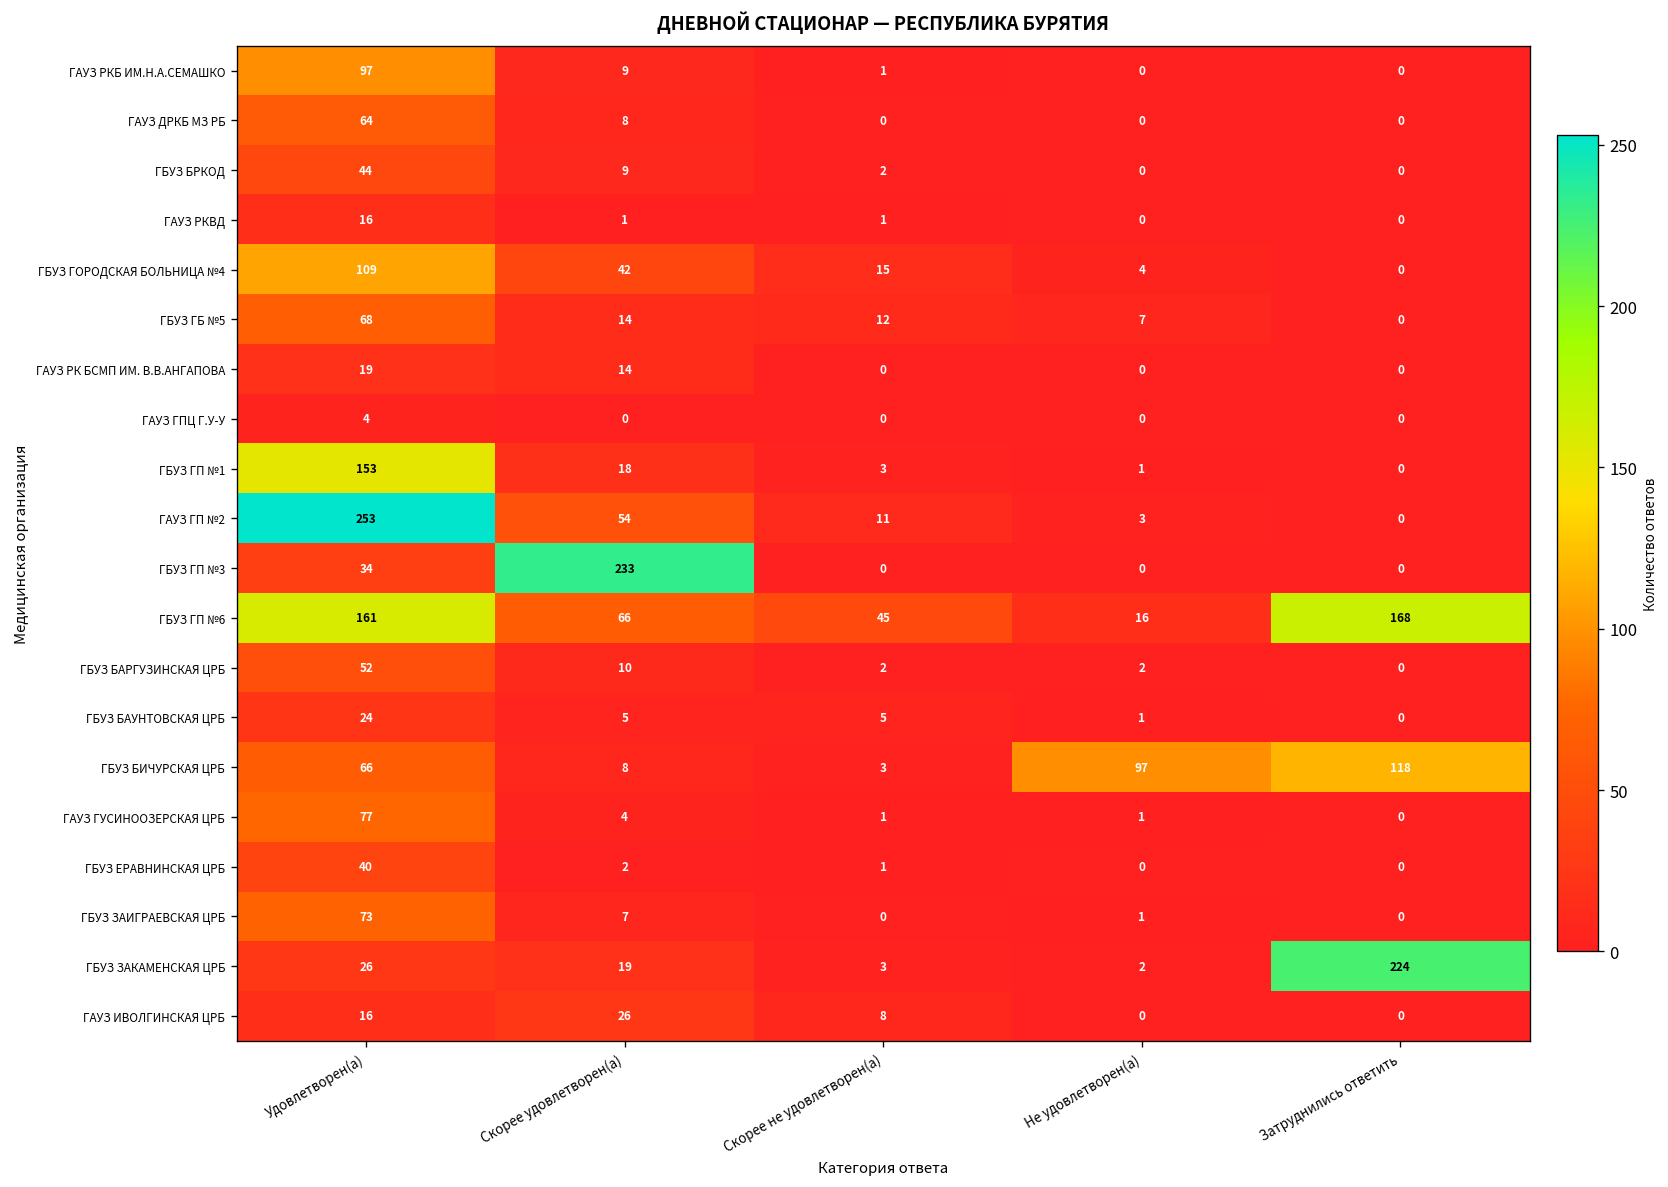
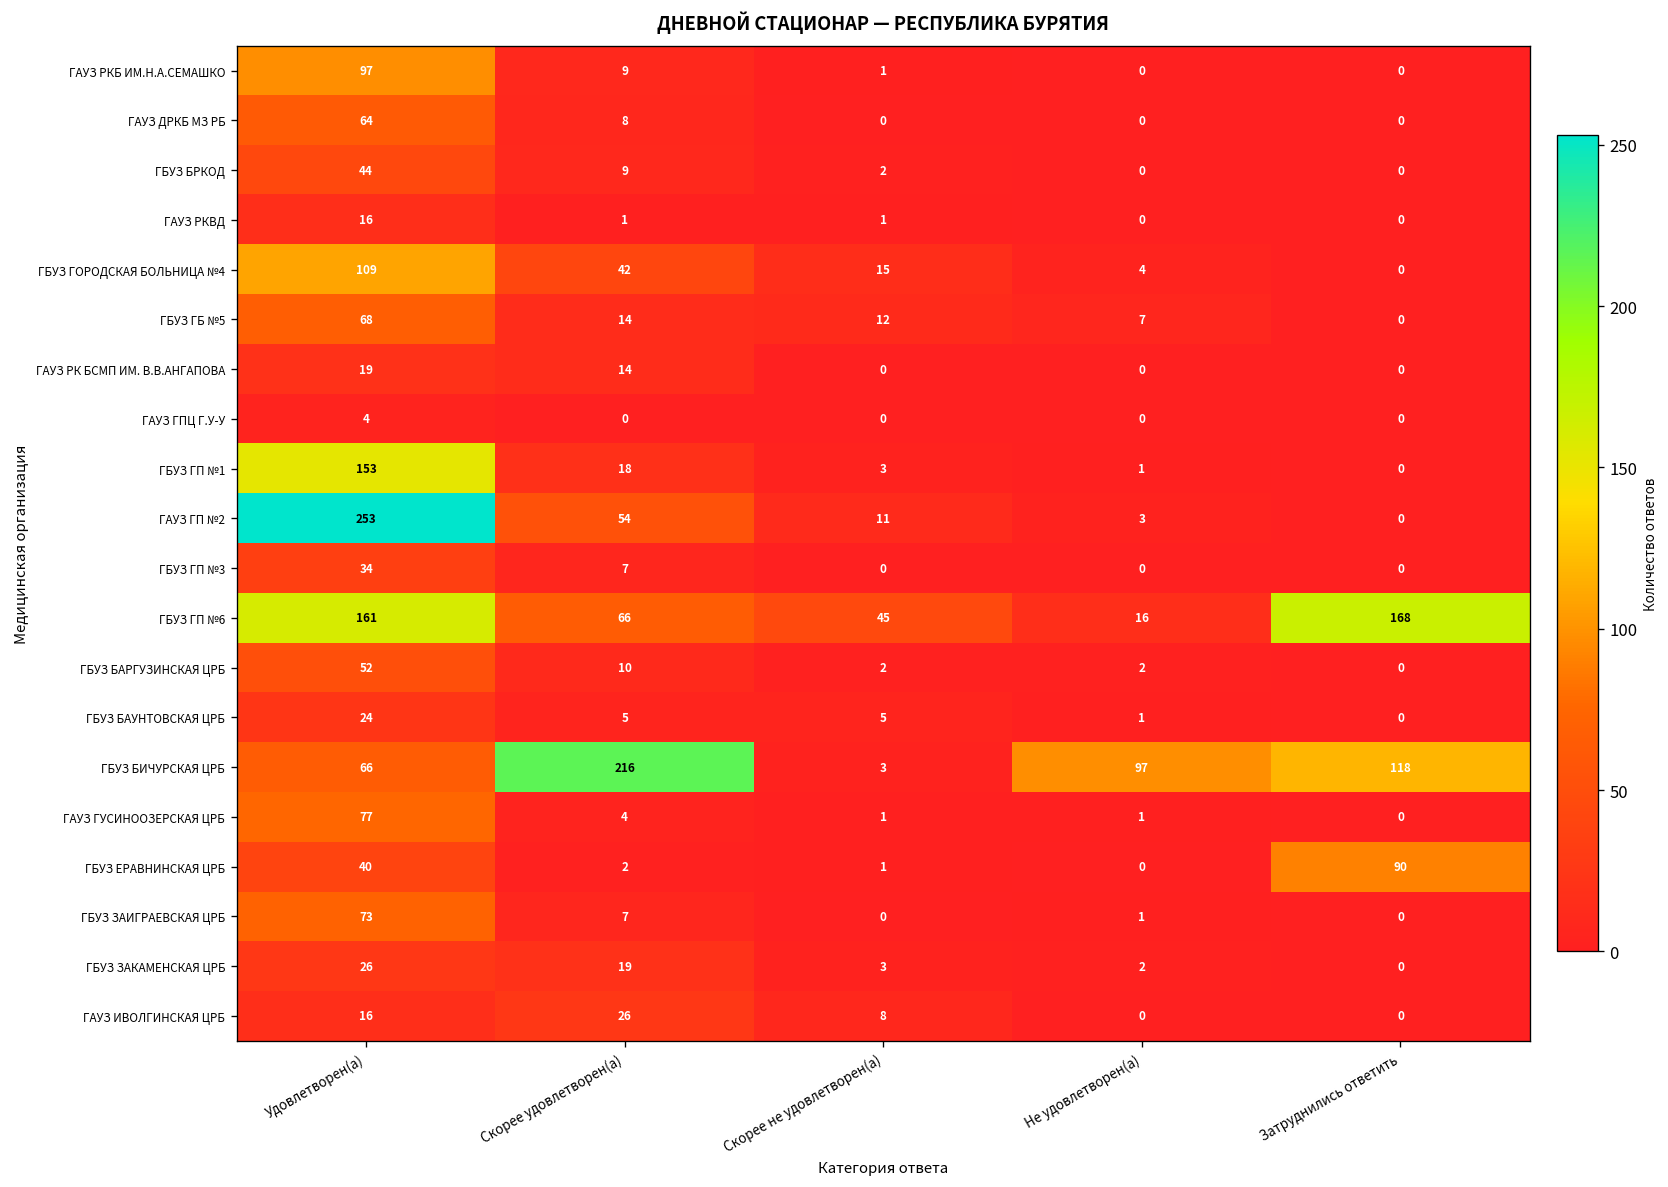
  {
    "ГАУЗ РКБ ИМ.Н.А.СЕМАШКО": {
      "Удовлетворен(а)": 97,
      "Скорее удовлетворен(а)": 9,
      "Скорее не удовлетворен(а)": 1,
      "Не удовлетворен(а)": 0,
      "Затруднились ответить": 0
    },
    "ГАУЗ ДРКБ МЗ РБ": {
      "Удовлетворен(а)": 64,
      "Скорее удовлетворен(а)": 8,
      "Скорее не удовлетворен(а)": 0,
      "Не удовлетворен(а)": 0,
      "Затруднились ответить": 0
    },
    "ГБУЗ БРКОД": {
      "Удовлетворен(а)": 44,
      "Скорее удовлетворен(а)": 9,
      "Скорее не удовлетворен(а)": 2,
      "Не удовлетворен(а)": 0,
      "Затруднились ответить": 0
    },
    "ГАУЗ РКВД": {
      "Удовлетворен(а)": 16,
      "Скорее удовлетворен(а)": 1,
      "Скорее не удовлетворен(а)": 1,
      "Не удовлетворен(а)": 0,
      "Затруднились ответить": 0
    },
    "ГБУЗ ГОРОДСКАЯ БОЛЬНИЦА №4": {
      "Удовлетворен(а)": 109,
      "Скорее удовлетворен(а)": 42,
      "Скорее не удовлетворен(а)": 15,
      "Не удовлетворен(а)": 4,
      "Затруднились ответить": 0
    },
    "ГБУЗ ГБ №5": {
      "Удовлетворен(а)": 68,
      "Скорее удовлетворен(а)": 14,
      "Скорее не удовлетворен(а)": 12,
      "Не удовлетворен(а)": 7,
      "Затруднились ответить": 0
    },
    "ГАУЗ РК БСМП ИМ. В.В.АНГАПОВА": {
      "Удовлетворен(а)": 19,
      "Скорее удовлетворен(а)": 14,
      "Скорее не удовлетворен(а)": 0,
      "Не удовлетворен(а)": 0,
      "Затруднились ответить": 0
    },
    "ГАУЗ ГПЦ Г.У-У": {
      "Удовлетворен(а)": 4,
      "Скорее удовлетворен(а)": 0,
      "Скорее не удовлетворен(а)": 0,
      "Не удовлетворен(а)": 0,
      "Затруднились ответить": 0
    },
    "ГБУЗ ГП №1": {
      "Удовлетворен(а)": 153,
      "Скорее удовлетворен(а)": 18,
      "Скорее не удовлетворен(а)": 3,
      "Не удовлетворен(а)": 1,
      "Затруднились ответить": 0
    },
    "ГАУЗ ГП №2": {
      "Удовлетворен(а)": 253,
      "Скорее удовлетворен(а)": 54,
      "Скорее не удовлетворен(а)": 11,
      "Не удовлетворен(а)": 3,
      "Затруднились ответить": 0
    },
    "ГБУЗ ГП №3": {
      "Удовлетворен(а)": 34,
-     "Скорее удовлетворен(а)": 233,
+     "Скорее удовлетворен(а)": 7,
      "Скорее не удовлетворен(а)": 0,
      "Не удовлетворен(а)": 0,
      "Затруднились ответить": 0
    },
    "ГБУЗ ГП №6": {
      "Удовлетворен(а)": 161,
      "Скорее удовлетворен(а)": 66,
      "Скорее не удовлетворен(а)": 45,
      "Не удовлетворен(а)": 16,
      "Затруднились ответить": 168
    },
    "ГБУЗ БАРГУЗИНСКАЯ ЦРБ": {
      "Удовлетворен(а)": 52,
      "Скорее удовлетворен(а)": 10,
      "Скорее не удовлетворен(а)": 2,
      "Не удовлетворен(а)": 2,
      "Затруднились ответить": 0
    },
    "ГБУЗ БАУНТОВСКАЯ ЦРБ": {
      "Удовлетворен(а)": 24,
      "Скорее удовлетворен(а)": 5,
      "Скорее не удовлетворен(а)": 5,
      "Не удовлетворен(а)": 1,
      "Затруднились ответить": 0
    },
    "ГБУЗ БИЧУРСКАЯ ЦРБ": {
      "Удовлетворен(а)": 66,
-     "Скорее удовлетворен(а)": 8,
+     "Скорее удовлетворен(а)": 216,
      "Скорее не удовлетворен(а)": 3,
      "Не удовлетворен(а)": 97,
      "Затруднились ответить": 118
    },
    "ГАУЗ ГУСИНООЗЕРСКАЯ ЦРБ": {
      "Удовлетворен(а)": 77,
      "Скорее удовлетворен(а)": 4,
      "Скорее не удовлетворен(а)": 1,
      "Не удовлетворен(а)": 1,
      "Затруднились ответить": 0
    },
    "ГБУЗ ЕРАВНИНСКАЯ ЦРБ": {
      "Удовлетворен(а)": 40,
      "Скорее удовлетворен(а)": 2,
      "Скорее не удовлетворен(а)": 1,
      "Не удовлетворен(а)": 0,
-     "Затруднились ответить": 0
+     "Затруднились ответить": 90
    },
    "ГБУЗ ЗАИГРАЕВСКАЯ ЦРБ": {
      "Удовлетворен(а)": 73,
      "Скорее удовлетворен(а)": 7,
      "Скорее не удовлетворен(а)": 0,
      "Не удовлетворен(а)": 1,
      "Затруднились ответить": 0
    },
    "ГБУЗ ЗАКАМЕНСКАЯ ЦРБ": {
      "Удовлетворен(а)": 26,
      "Скорее удовлетворен(а)": 19,
      "Скорее не удовлетворен(а)": 3,
      "Не удовлетворен(а)": 2,
-     "Затруднились ответить": 224
+     "Затруднились ответить": 0
    },
    "ГАУЗ ИВОЛГИНСКАЯ ЦРБ": {
      "Удовлетворен(а)": 16,
      "Скорее удовлетворен(а)": 26,
      "Скорее не удовлетворен(а)": 8,
      "Не удовлетворен(а)": 0,
      "Затруднились ответить": 0
    }
  }
